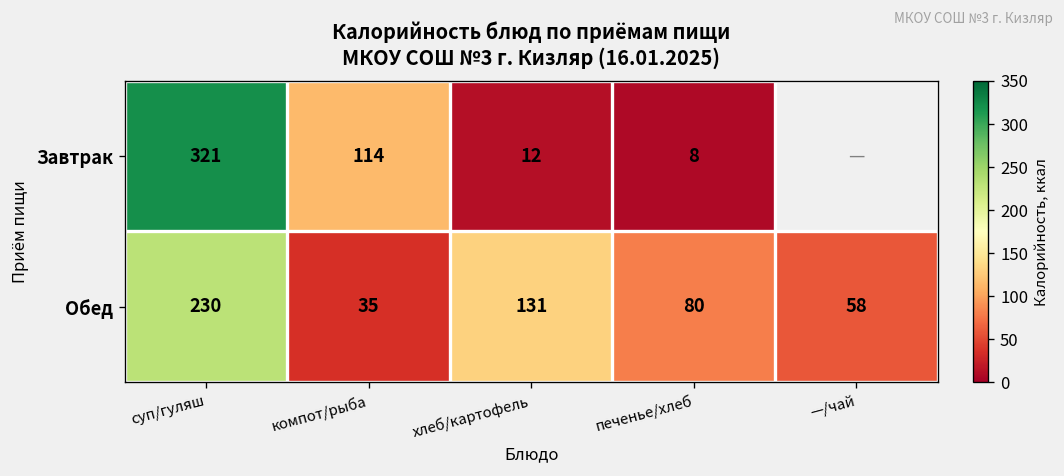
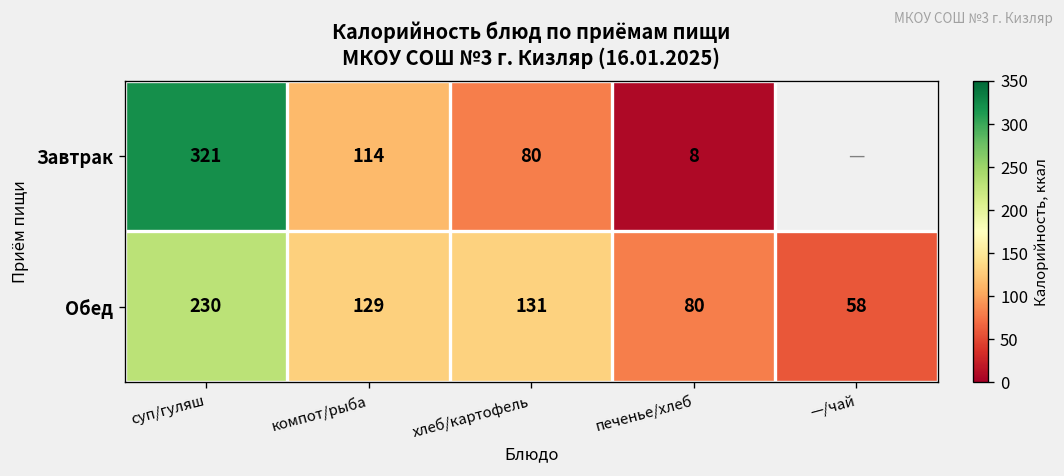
  {
    "Завтрак": {
      "суп/гуляш": 321,
      "компот/рыба": 114,
-     "хлеб/картофель": 12,
+     "хлеб/картофель": 80,
      "печенье/хлеб": 8
    },
    "Обед": {
      "суп/гуляш": 230,
-     "компот/рыба": 35,
+     "компот/рыба": 129,
      "хлеб/картофель": 131,
      "печенье/хлеб": 80,
      "—/чай": 58
    }
  }
